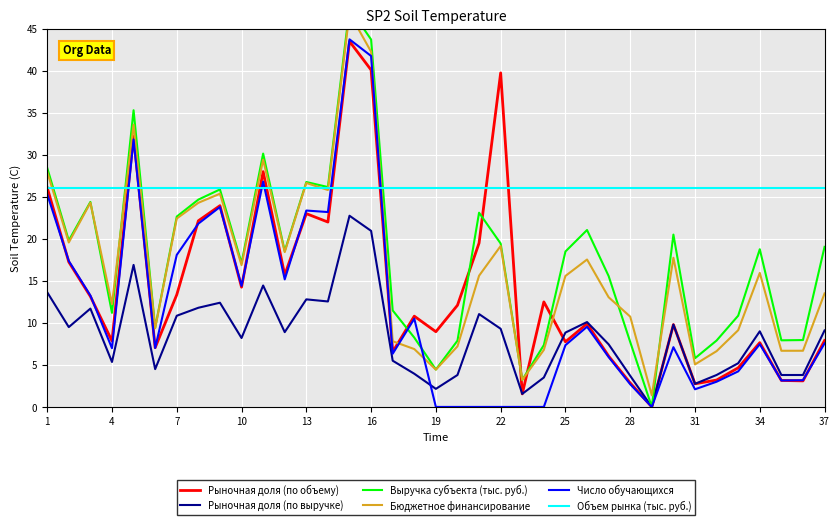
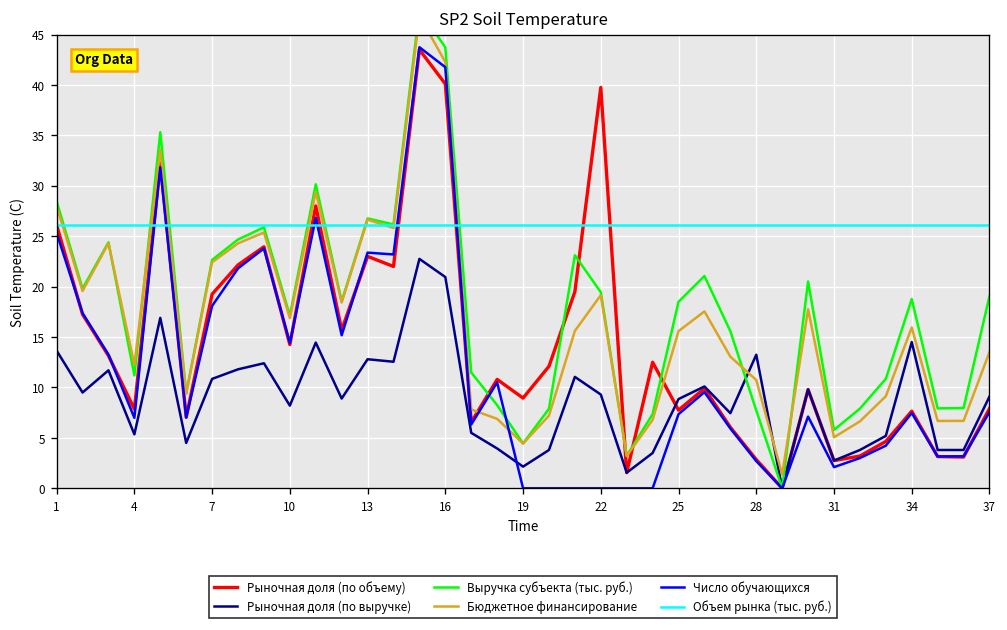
  {
    "Рыночная доля (по объему)": {
      "4": 8,
-     "7": 13,
+     "7": 19,
      "13": 23,
      "16": 40,
      "19": 9,
      "22": 40,
      "25": 8,
      "37": 8
    },
    "Рыночная доля (по выручке)": {
      "1": 14,
      "4": 5,
      "7": 11,
      "10": 8,
      "13": 13,
      "16": 21,
      "19": 2,
      "22": 9,
      "25": 9,
-     "28": 4,
-     "34": 9,
+     "28": 13,
+     "34": 15,
      "37": 9
    },
    "Выручка субъекта (тыс. руб.)": {
      "1": 28,
      "4": 11,
      "16": 44,
      "25": 18,
      "28": 8,
      "31": 6,
      "34": 19,
      "37": 19
    },
    "Бюджетное финансирование": {
      "1": 28,
      "4": 12,
      "16": 42,
      "25": 16,
      "28": 11,
      "31": 5,
      "34": 16,
      "37": 14
    },
    "Число обучающихся": {
      "1": 25,
      "4": 7,
      "7": 18,
      "13": 23,
      "16": 42,
      "19": 0,
      "22": 0,
      "25": 7,
      "31": 2,
      "37": 8
    },
    "Объем рынка (тыс. руб.)": {
      "4": 26,
      "7": 26,
      "10": 26,
      "13": 26,
      "16": 26,
      "19": 26,
      "22": 26,
      "25": 26,
      "28": 26,
      "31": 26,
      "34": 26,
      "37": 26
    }
  }
